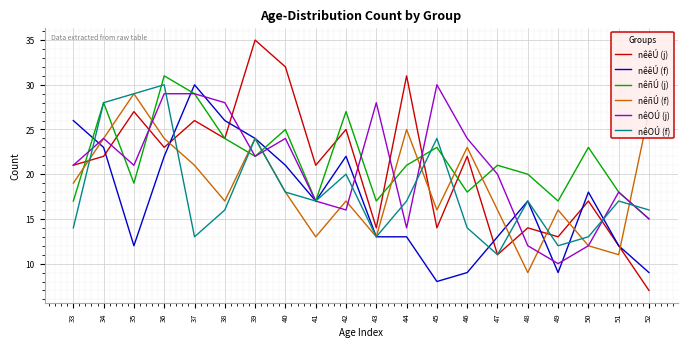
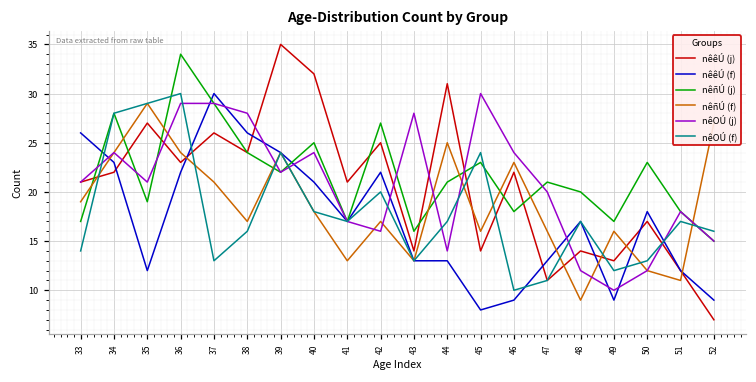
  {
    "nêêÚ (j)": {
      "34": 22,
      "35": 27,
      "36": 23,
      "37": 26,
      "39": 35,
      "40": 32,
      "41": 21,
      "42": 25,
      "43": 14,
      "44": 31,
      "45": 14,
      "46": 22,
      "48": 14,
      "49": 13,
      "50": 17,
      "52": 7
    },
    "nêêÚ (f)": {
      "33": 26,
      "34": 23,
      "35": 12,
      "36": 22,
      "37": 30,
      "38": 26,
      "40": 21,
      "42": 22,
      "44": 13,
      "45": 8,
      "46": 9,
      "47": 13,
      "49": 9,
      "50": 18,
      "52": 9
    },
    "nêñÚ (j)": {
      "33": 17,
      "35": 19,
-     "36": 31,
+     "36": 34,
      "40": 25,
      "42": 27,
-     "43": 17,
+     "43": 16,
      "44": 21,
      "45": 23,
      "46": 18,
      "47": 21,
      "48": 20,
      "49": 17,
      "50": 23
    },
    "nêñÚ (f)": {
      "33": 19,
      "36": 24,
      "37": 21,
      "38": 17,
      "41": 13,
      "42": 17,
      "44": 25,
      "45": 16,
      "46": 23,
      "47": 16,
      "48": 9,
      "49": 16,
      "51": 11
    },
    "nêOÚ (j)": {
      "35": 21,
      "36": 29,
      "38": 28,
      "40": 24,
      "42": 16,
      "43": 28,
      "44": 14,
      "45": 30,
      "46": 24,
      "47": 20,
      "48": 12,
      "49": 10
    },
    "nêOÚ (f)": {
      "33": 14,
      "36": 30,
      "37": 13,
      "38": 16,
      "42": 20,
      "44": 17,
      "45": 24,
-     "46": 14,
+     "46": 10,
      "49": 12,
      "50": 13,
      "51": 17,
      "52": 16
    }
  }
